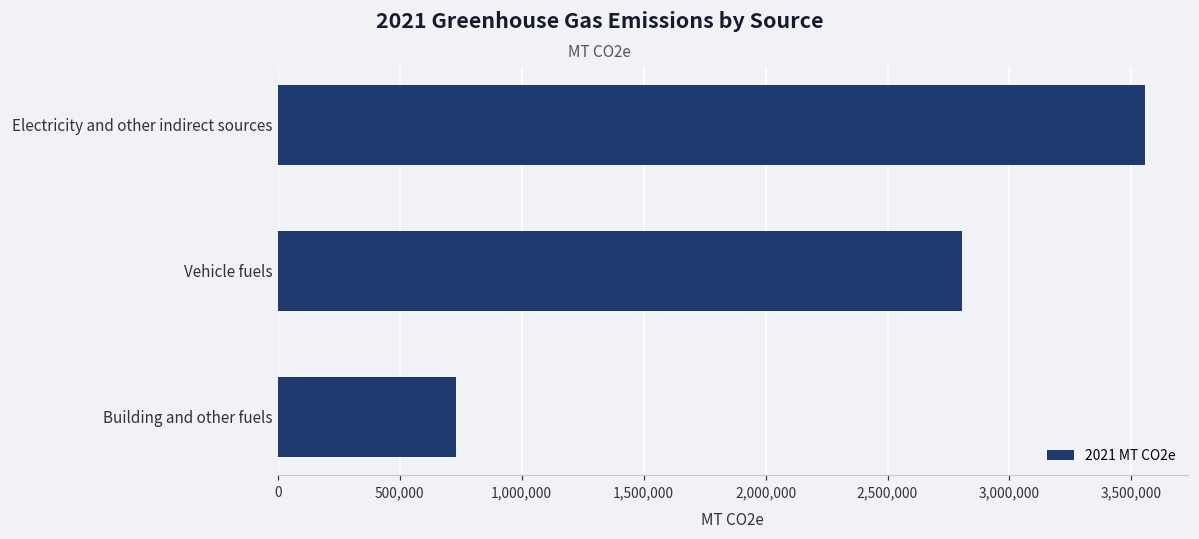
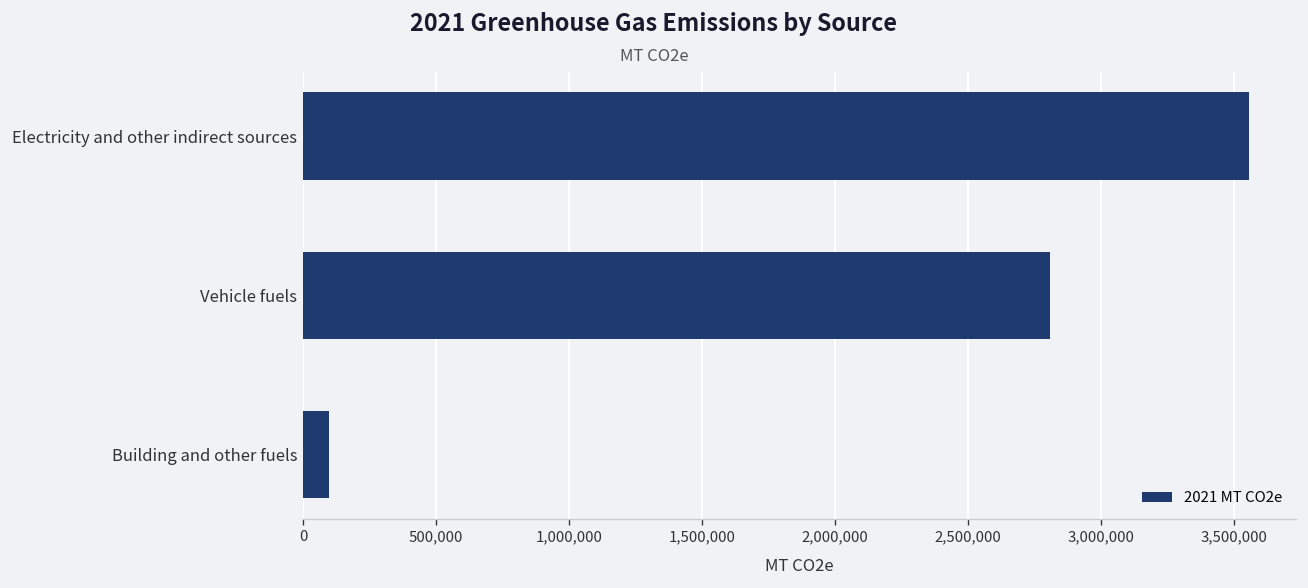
  {
    "Electricity and other indirect sources": "3,550,000",
    "Vehicle fuels": "2,810,000",
-   "Building and other fuels": "730,000"
+   "Building and other fuels": "100,000"
  }
